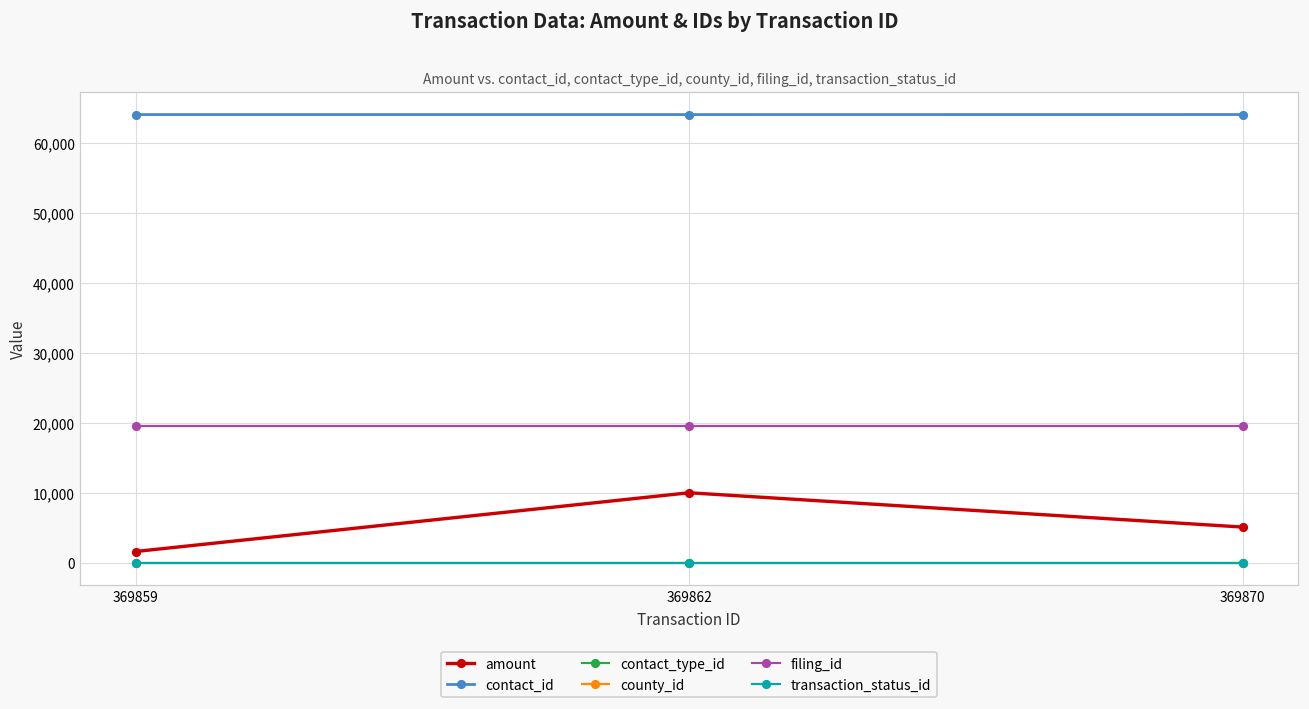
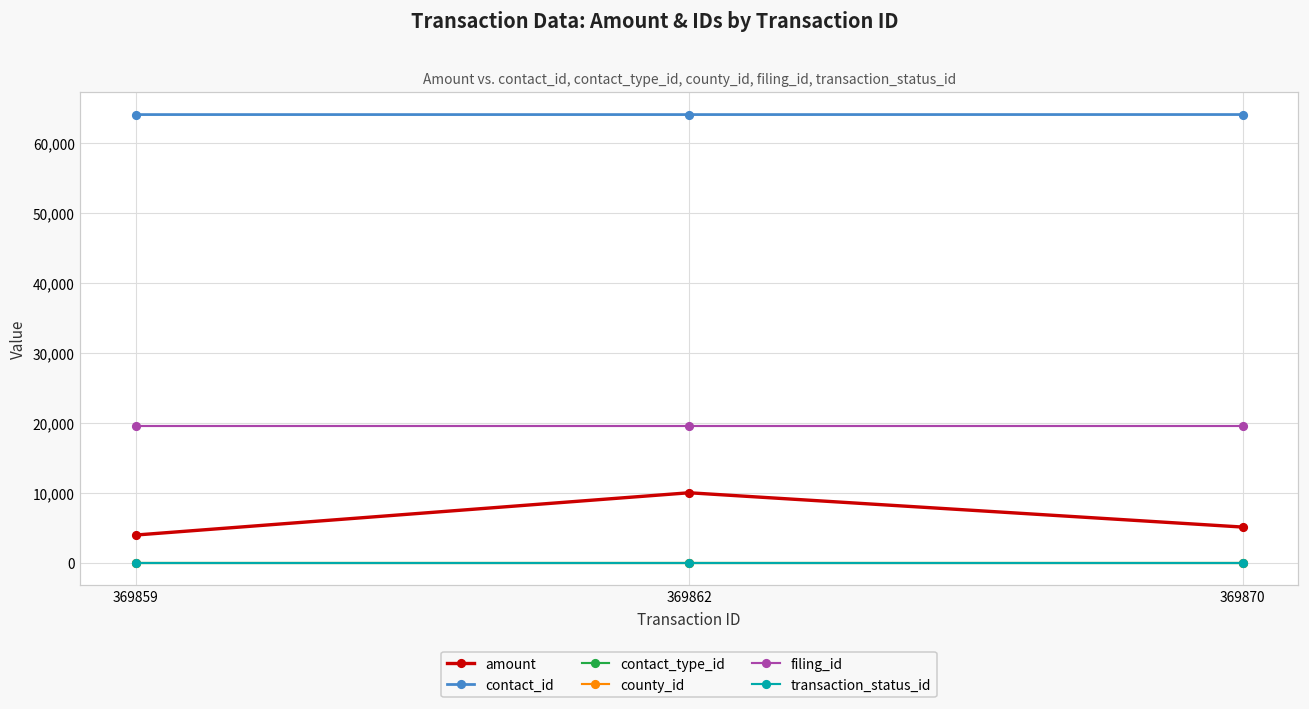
  {
    "amount": {
-     "369859": "2,000",
+     "369859": "4,000",
      "369862": "10,000",
      "369870": "5,000"
    },
    "contact_id": {
      "369859": "64,000",
      "369862": "64,000",
      "369870": "64,000"
    },
    "transaction_status_id": {
      "369859": "0",
      "369862": "0",
      "369870": "0"
    },
    "filing_id": {
      "369859": "20,000",
      "369862": "20,000",
      "369870": "20,000"
    }
  }
